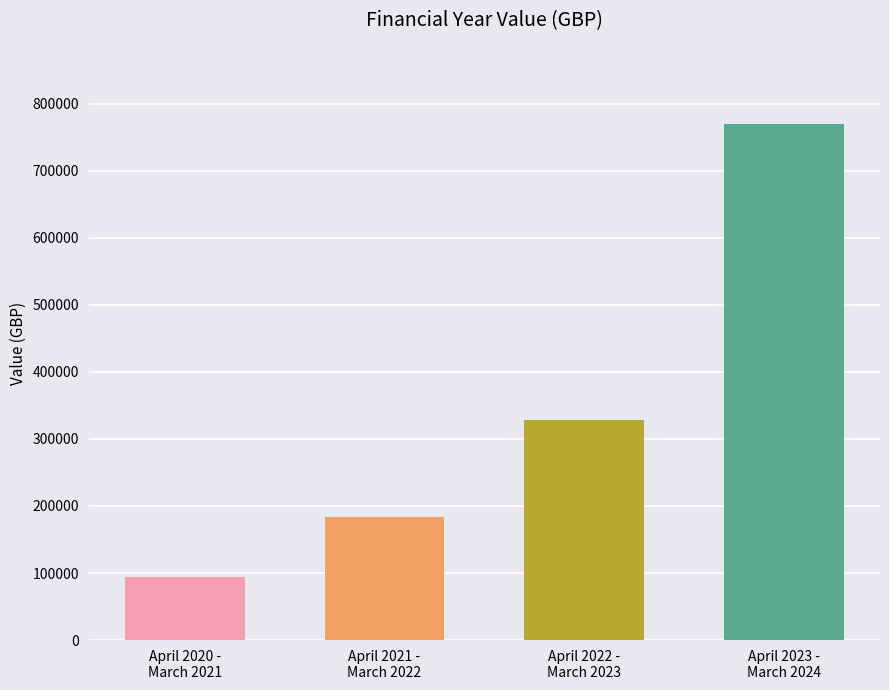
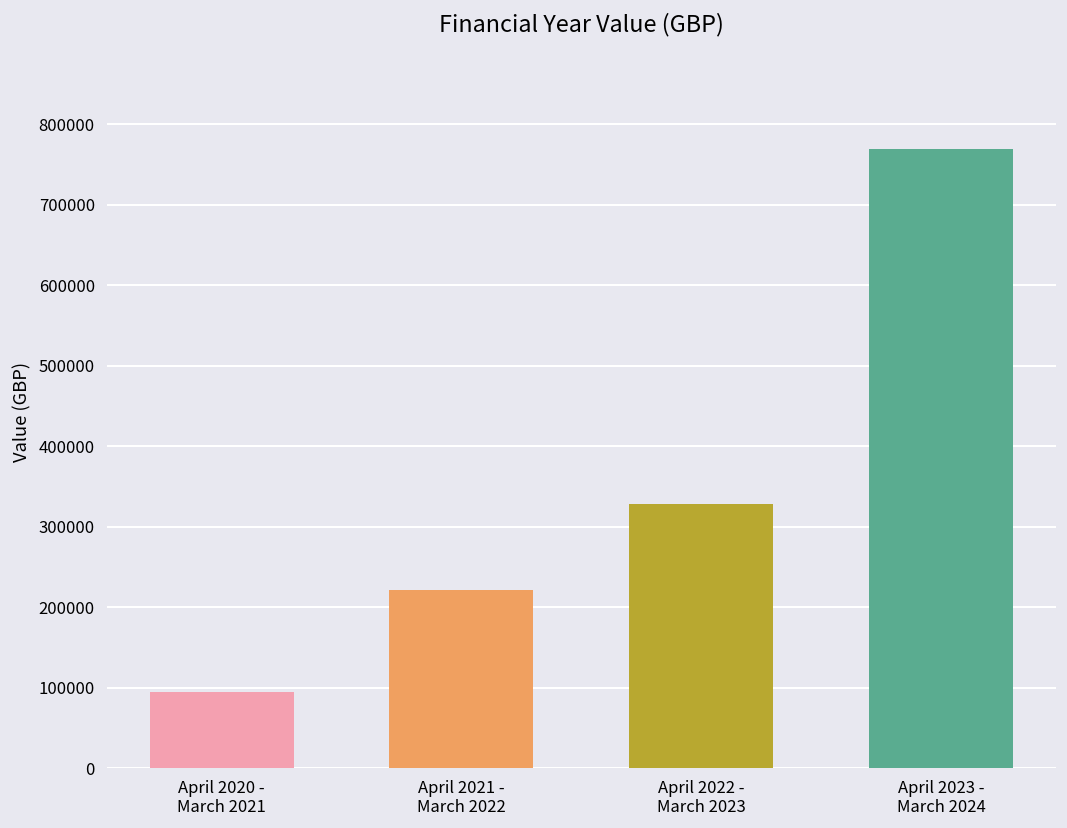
  {
    "April 2020 - March 2021": 90000,
-   "April 2021 - March 2022": 180000,
+   "April 2021 - March 2022": 220000,
    "April 2022 - March 2023": 330000,
    "April 2023 - March 2024": 770000
  }
